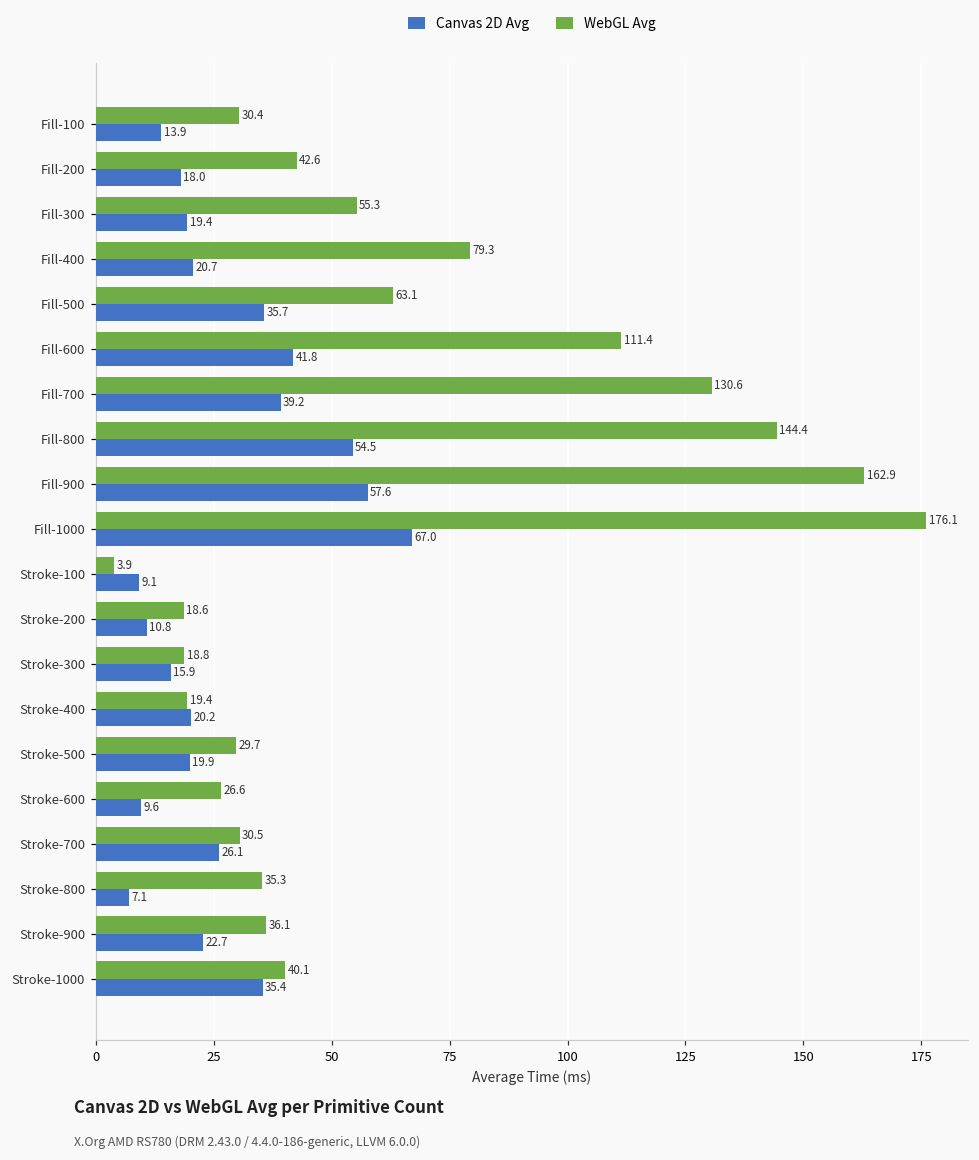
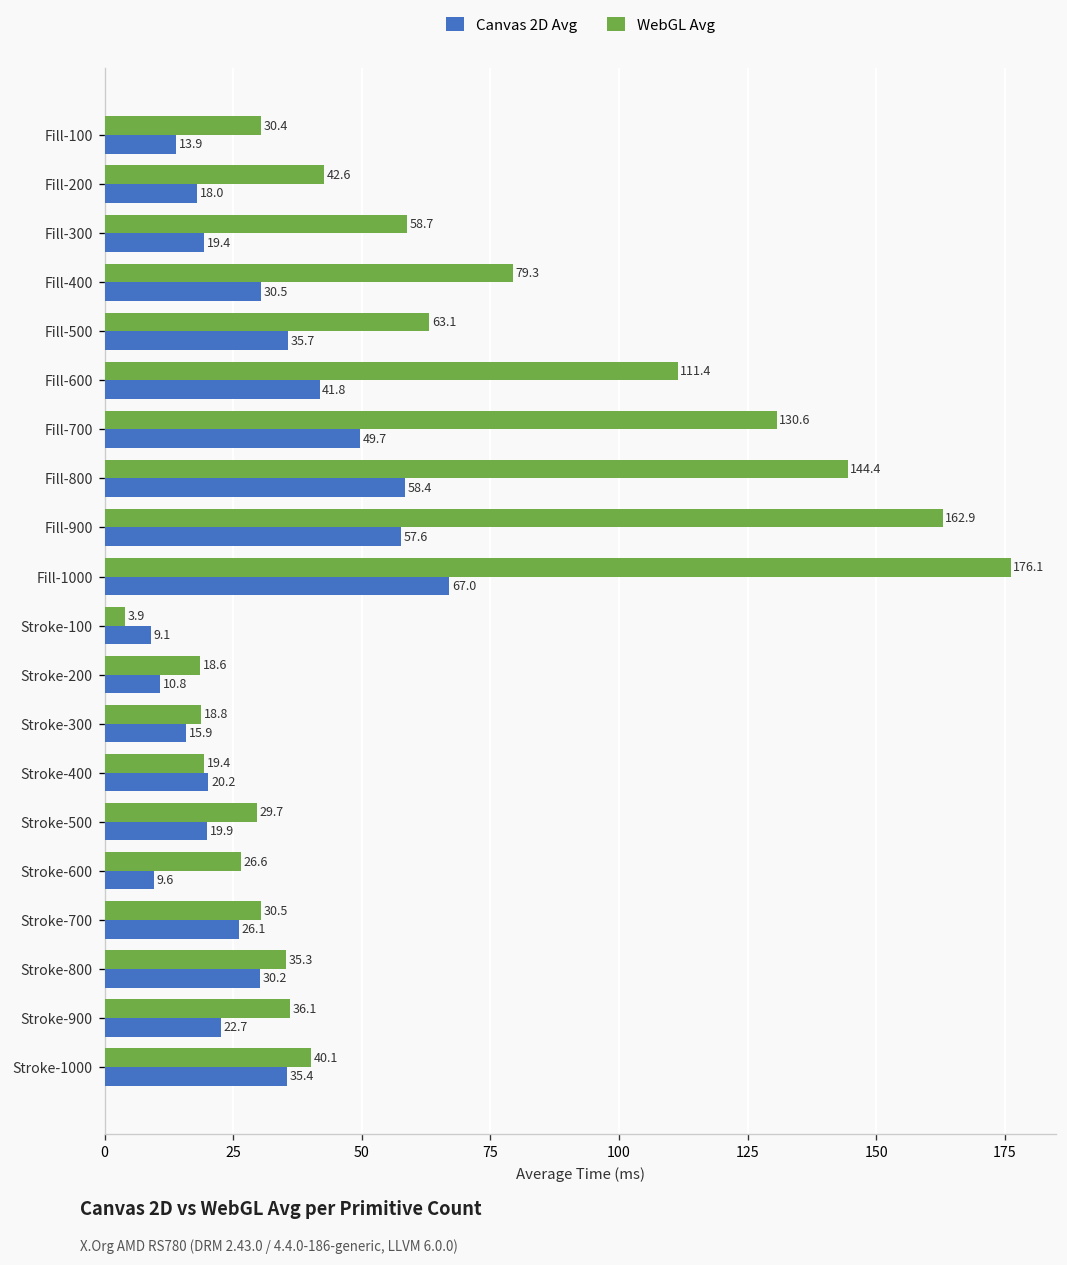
  {
    "Canvas 2D Avg": {
      "Fill-100": 13.9,
      "Fill-200": 18.0,
      "Fill-300": 19.4,
-     "Fill-400": 20.7,
+     "Fill-400": 30.5,
      "Fill-500": 35.7,
      "Fill-600": 41.8,
-     "Fill-700": 39.2,
-     "Fill-800": 54.5,
+     "Fill-700": 49.7,
+     "Fill-800": 58.4,
      "Fill-900": 57.6,
      "Fill-1000": 67.0,
      "Stroke-100": 9.1,
      "Stroke-200": 10.8,
      "Stroke-300": 15.9,
      "Stroke-400": 20.2,
      "Stroke-500": 19.9,
      "Stroke-600": 9.6,
      "Stroke-700": 26.1,
-     "Stroke-800": 7.1,
+     "Stroke-800": 30.2,
      "Stroke-900": 22.7,
      "Stroke-1000": 35.4
    },
    "WebGL Avg": {
      "Fill-100": 30.4,
      "Fill-200": 42.6,
-     "Fill-300": 55.3,
+     "Fill-300": 58.7,
      "Fill-400": 79.3,
      "Fill-500": 63.1,
      "Fill-600": 111.4,
      "Fill-700": 130.6,
      "Fill-800": 144.4,
      "Fill-900": 162.9,
      "Fill-1000": 176.1,
      "Stroke-100": 3.9,
      "Stroke-200": 18.6,
      "Stroke-300": 18.8,
      "Stroke-400": 19.4,
      "Stroke-500": 29.7,
      "Stroke-600": 26.6,
      "Stroke-700": 30.5,
      "Stroke-800": 35.3,
      "Stroke-900": 36.1,
      "Stroke-1000": 40.1
    }
  }
